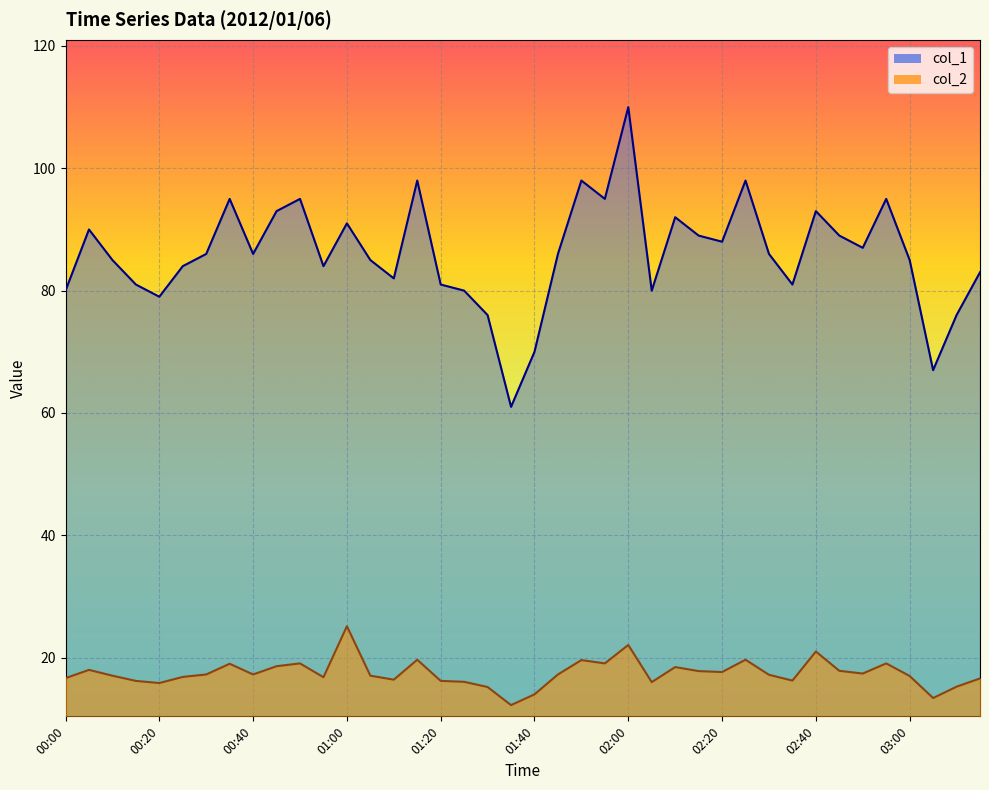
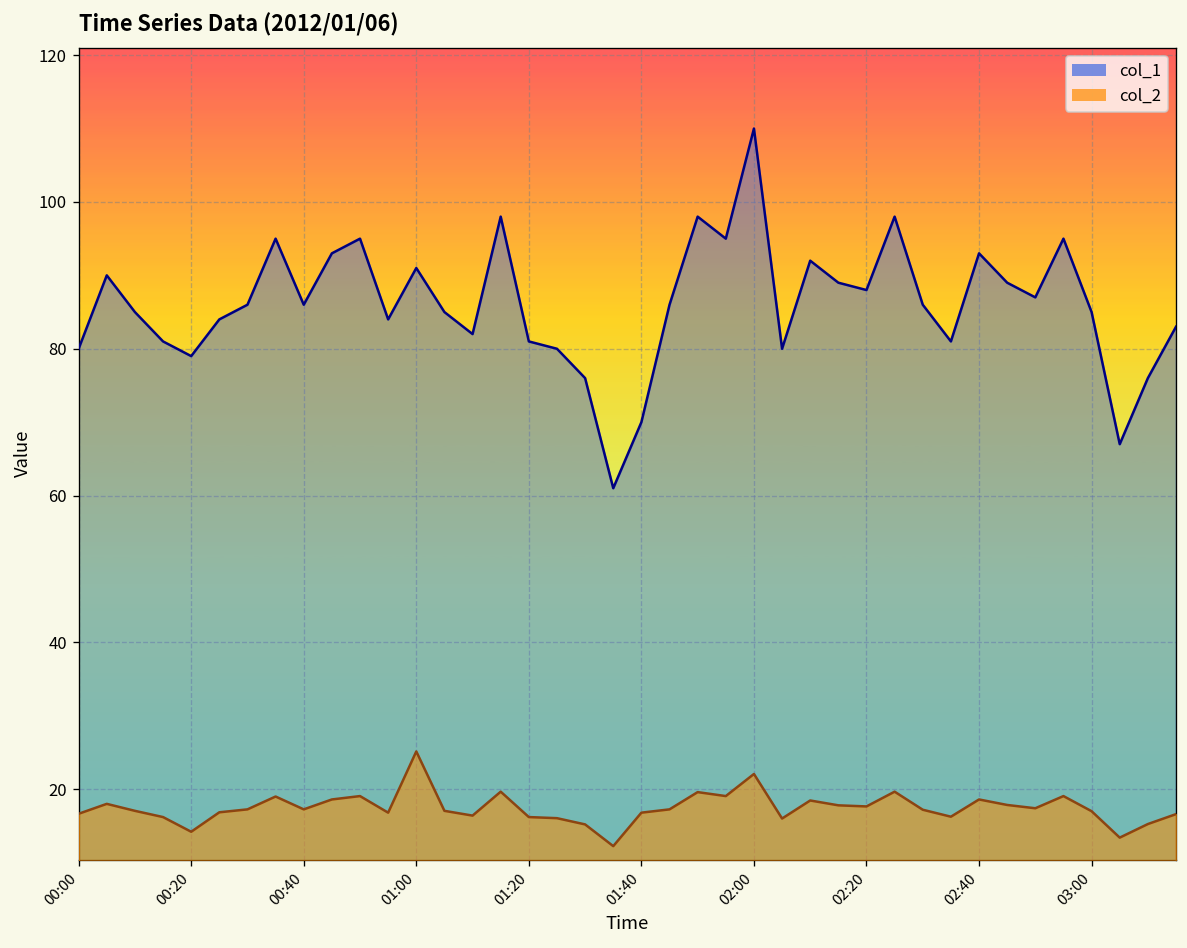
  {
    "col_1": {
      "00:00": 80,
      "00:20": 79,
      "00:40": 86,
      "01:00": 91,
      "01:20": 81,
      "01:40": 70,
      "02:00": 110,
      "02:20": 88,
      "02:40": 93,
      "03:00": 85
    },
    "col_2": {
      "00:00": 17,
-     "00:20": 16,
+     "00:20": 14,
      "00:40": 17,
      "01:00": 25,
      "01:20": 16,
-     "01:40": 14,
+     "01:40": 17,
      "02:00": 22,
      "02:20": 18,
-     "02:40": 21,
+     "02:40": 19,
      "03:00": 17
    }
  }
